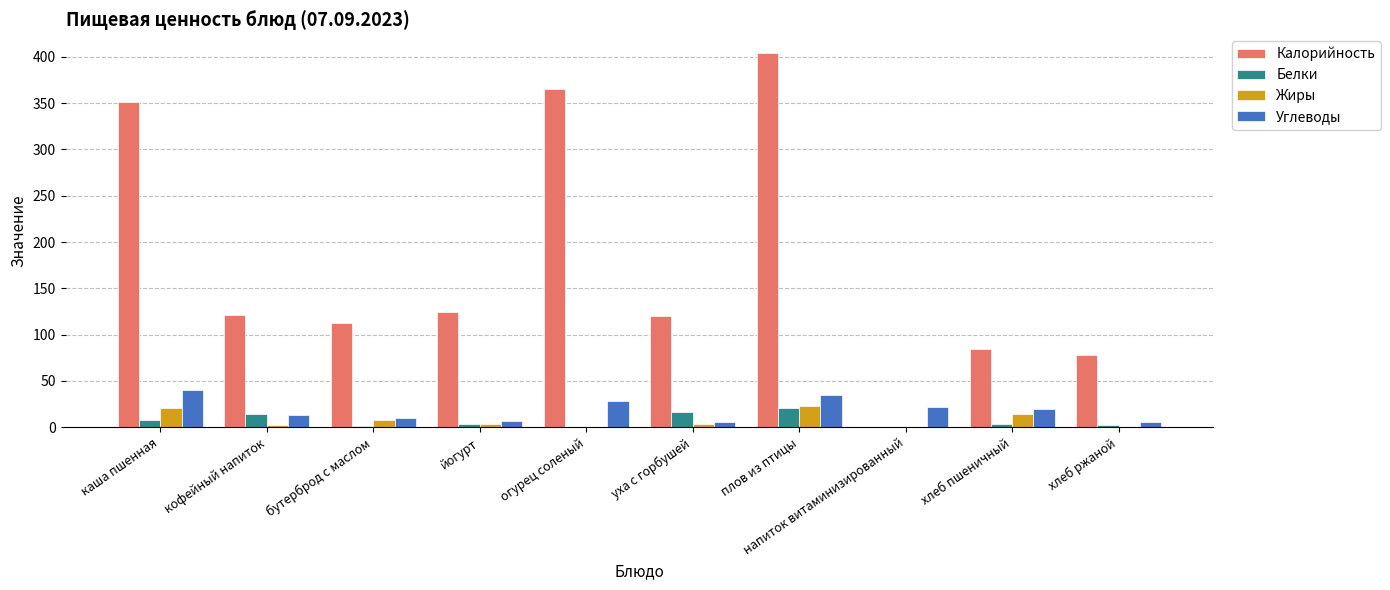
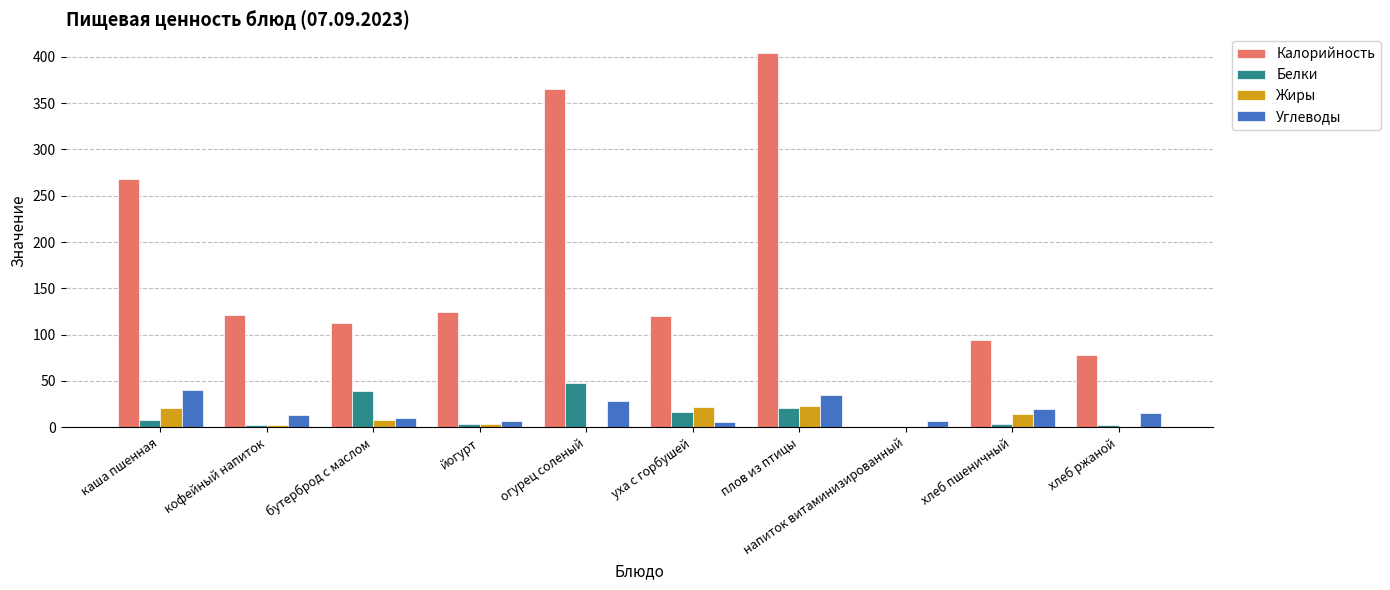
  {
    "Калорийность": {
-     "каша пшенная": 350,
+     "каша пшенная": 270,
      "кофейный напиток": 120,
      "бутерброд с маслом": 110,
      "йогурт": 120,
      "огурец соленый": 370,
      "уха с горбушей": 120,
      "плов из птицы": 400,
      "напиток витаминизированный": 0,
-     "хлеб пшеничный": 80,
+     "хлеб пшеничный": 90,
      "хлеб ржаной": 80
    },
    "Белки": {
      "каша пшенная": 10,
-     "кофейный напиток": 10,
-     "бутерброд с маслом": 0,
+     "кофейный напиток": 0,
+     "бутерброд с маслом": 40,
      "йогурт": 0,
-     "огурец соленый": 0,
+     "огурец соленый": 50,
      "уха с горбушей": 20,
      "плов из птицы": 20,
      "напиток витаминизированный": 0,
      "хлеб пшеничный": 0
    },
    "Жиры": {
      "каша пшенная": 20,
      "бутерброд с маслом": 10,
      "йогурт": 0,
-     "уха с горбушей": 0,
+     "уха с горбушей": 20,
      "плов из птицы": 20,
      "напиток витаминизированный": 0,
      "хлеб пшеничный": 10
    },
    "Углеводы": {
      "каша пшенная": 40,
      "кофейный напиток": 10,
      "бутерброд с маслом": 10,
      "йогурт": 10,
      "огурец соленый": 30,
      "уха с горбушей": 10,
      "плов из птицы": 30,
-     "напиток витаминизированный": 20,
+     "напиток витаминизированный": 10,
      "хлеб пшеничный": 20,
-     "хлеб ржаной": 10
+     "хлеб ржаной": 20
    }
  }
